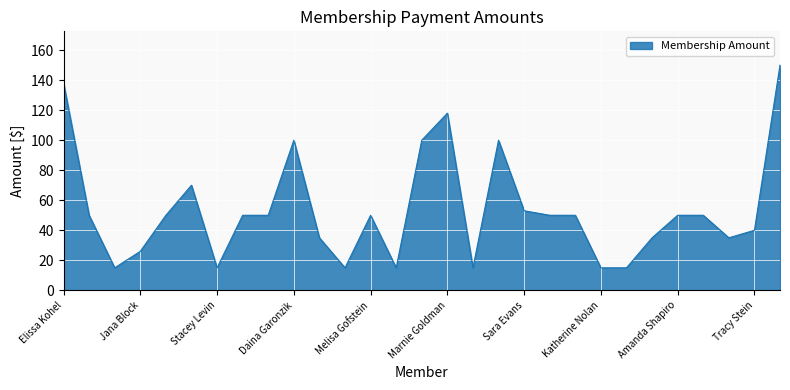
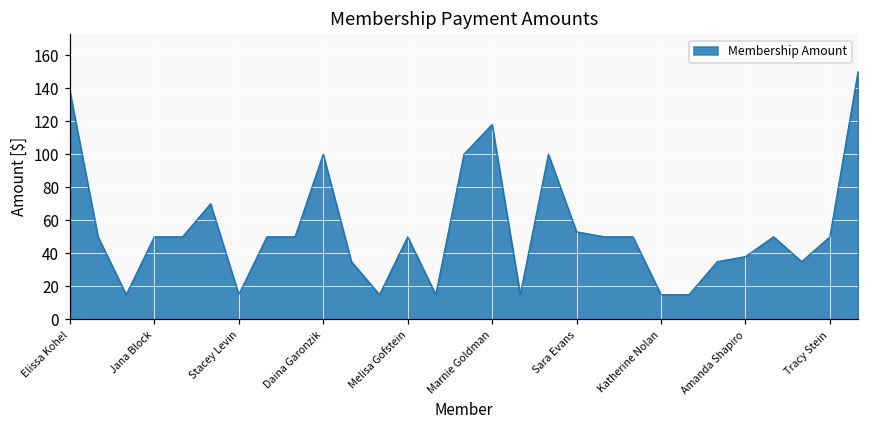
  {
    "Elissa Kohel": 138,
-   "Jana Block": 26,
+   "Jana Block": 50,
    "Stacey Levin": 15,
    "Daina Garonzik": 100,
    "Melisa Gofstein": 50,
    "Marnie Goldman": 118,
    "Sara Evans": 53,
    "Katherine Nolan": 15,
-   "Amanda Shapiro": 50,
-   "Tracy Stein": 40
+   "Amanda Shapiro": 38,
+   "Tracy Stein": 50
  }
